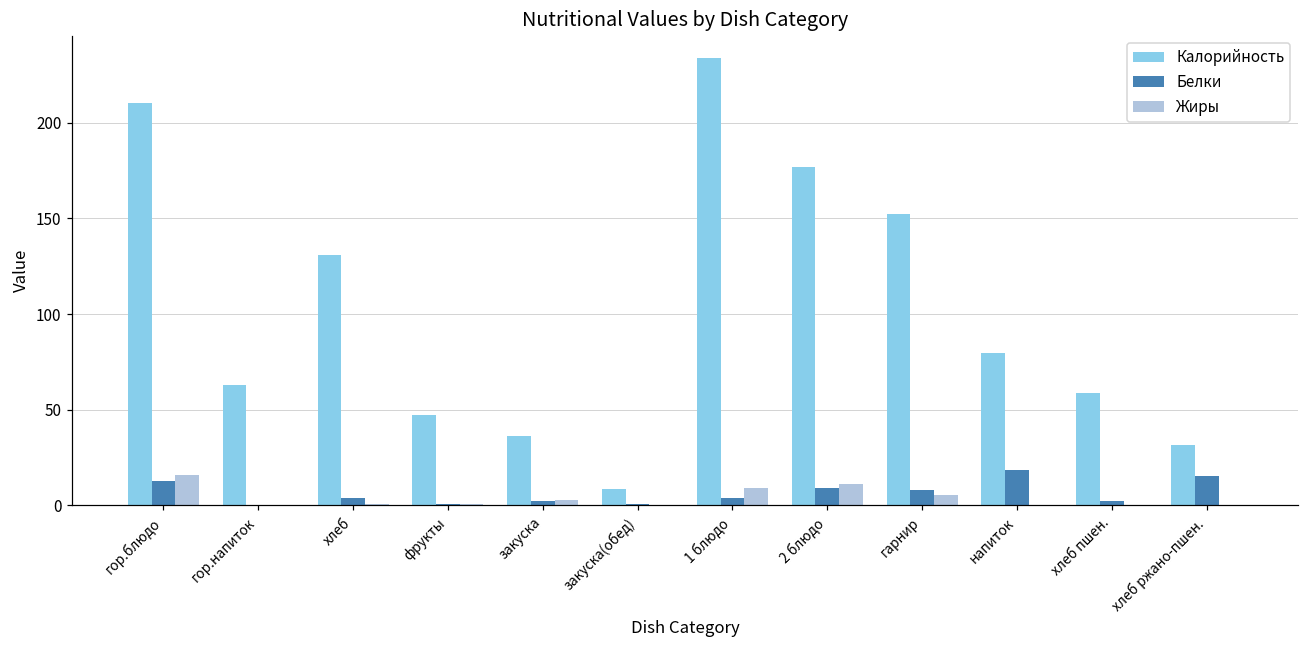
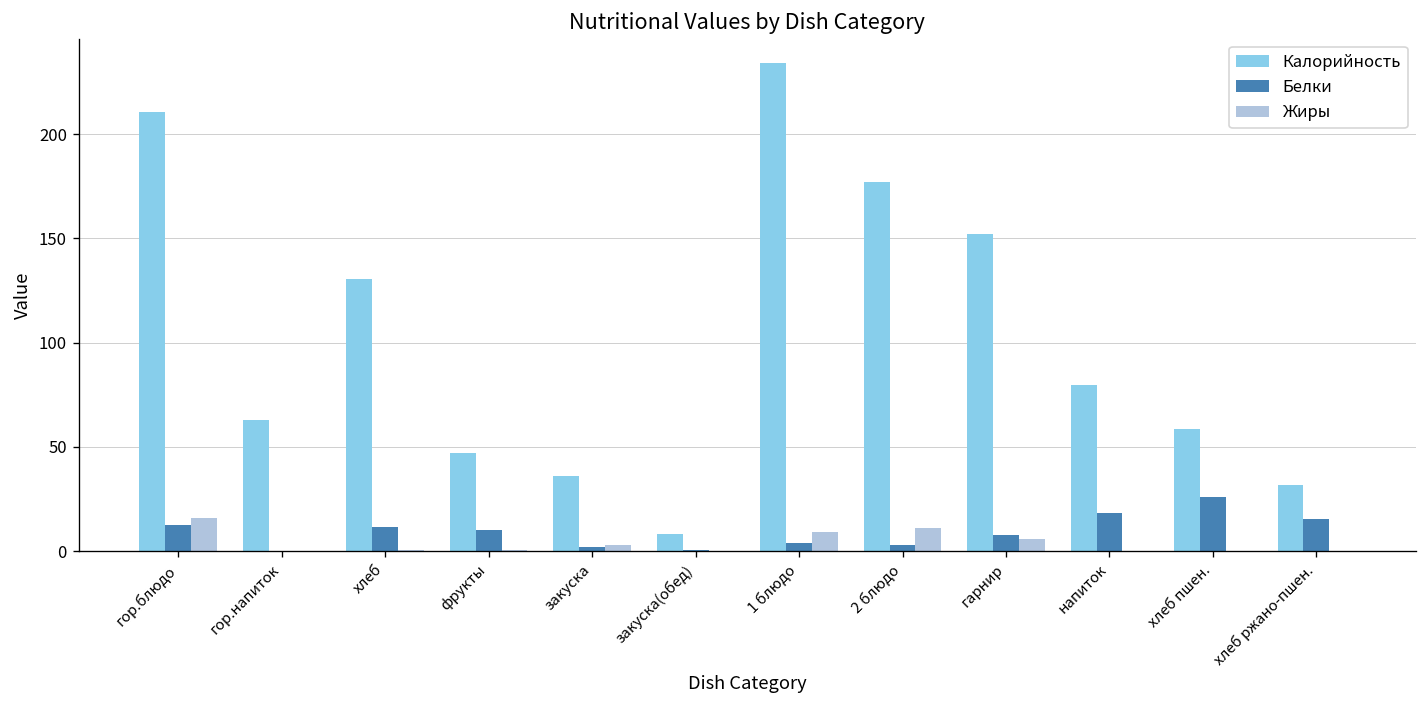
  {
    "Белки": {
      "гор.блюдо": 13,
-     "хлеб": 4,
-     "фрукты": 0,
+     "хлеб": 12,
+     "фрукты": 10,
      "закуска": 2,
      "1 блюдо": 4,
-     "2 блюдо": 9,
+     "2 блюдо": 3,
      "гарнир": 8,
      "напиток": 18,
-     "хлеб пшен.": 2,
+     "хлеб пшен.": 26,
      "хлеб ржано-пшен.": 15
    }
  }
